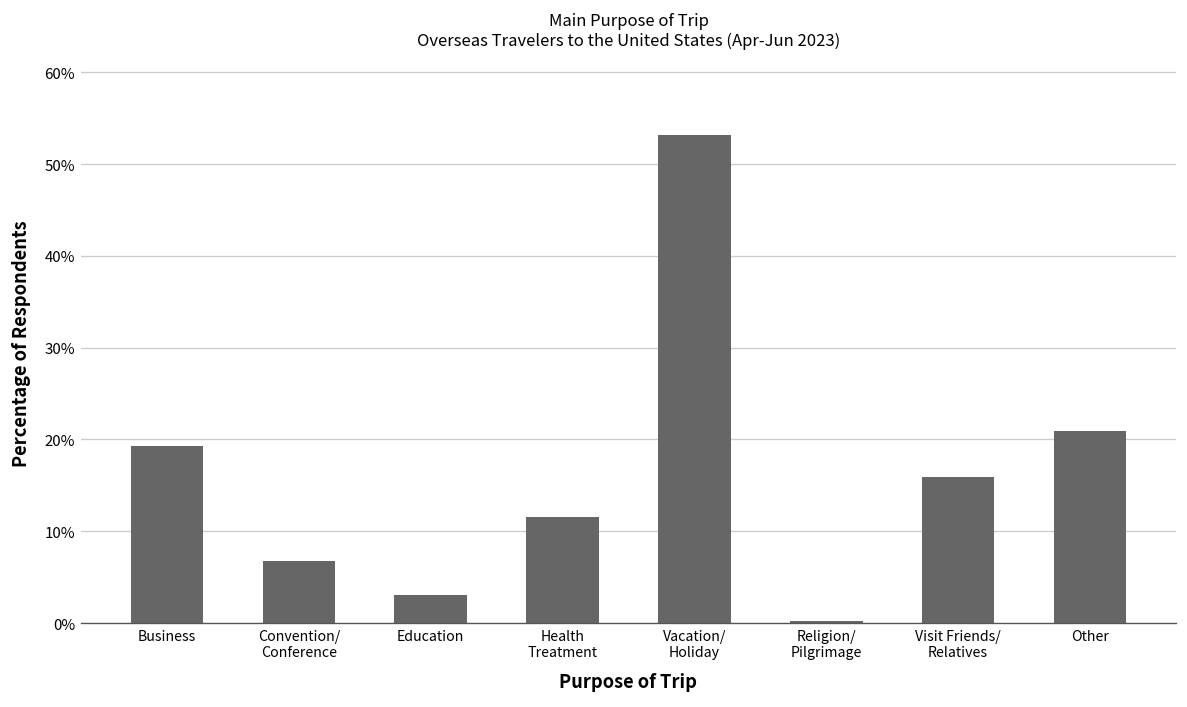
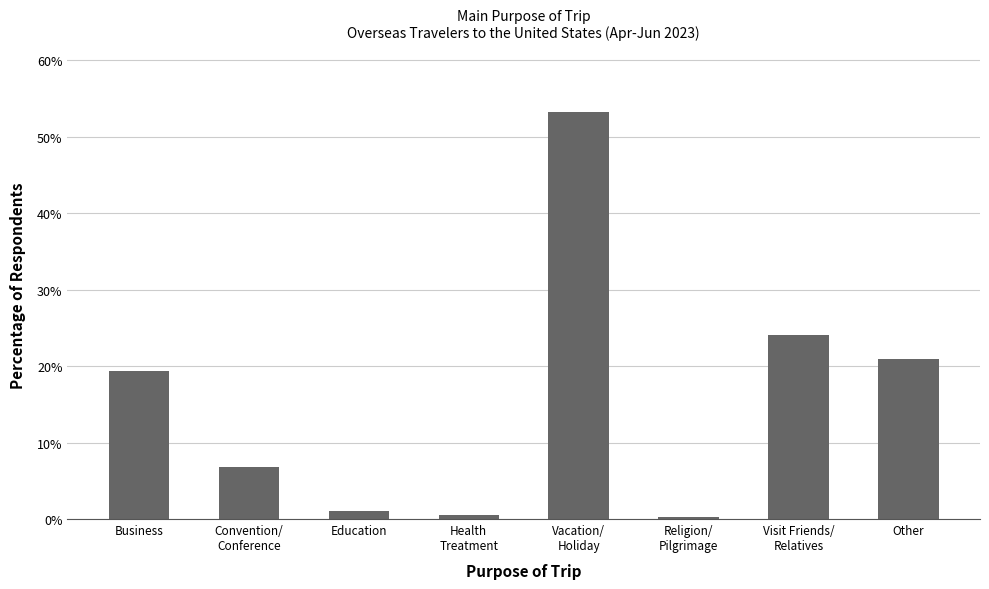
  {
    "Business": "19%",
    "Convention/ Conference": "7%",
-   "Education": "3%",
-   "Health Treatment": "12%",
+   "Education": "1%",
+   "Health Treatment": "1%",
    "Vacation/ Holiday": "53%",
-   "Visit Friends/ Relatives": "16%",
+   "Visit Friends/ Relatives": "24%",
    "Other": "21%"
  }
